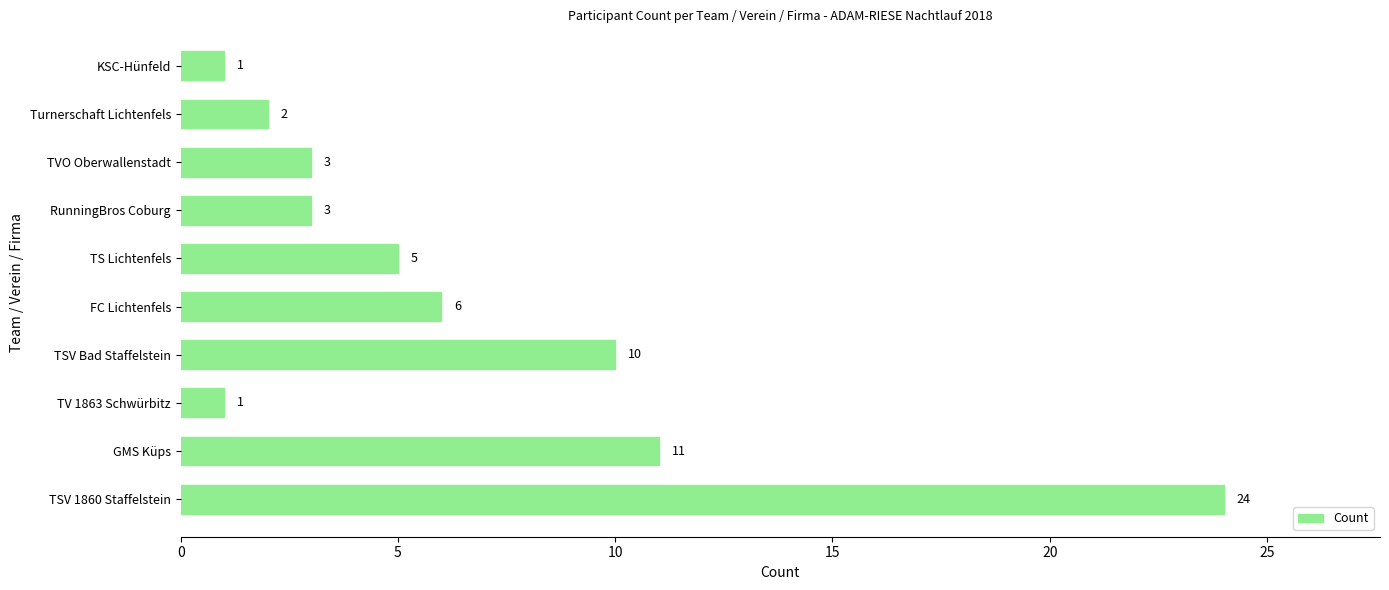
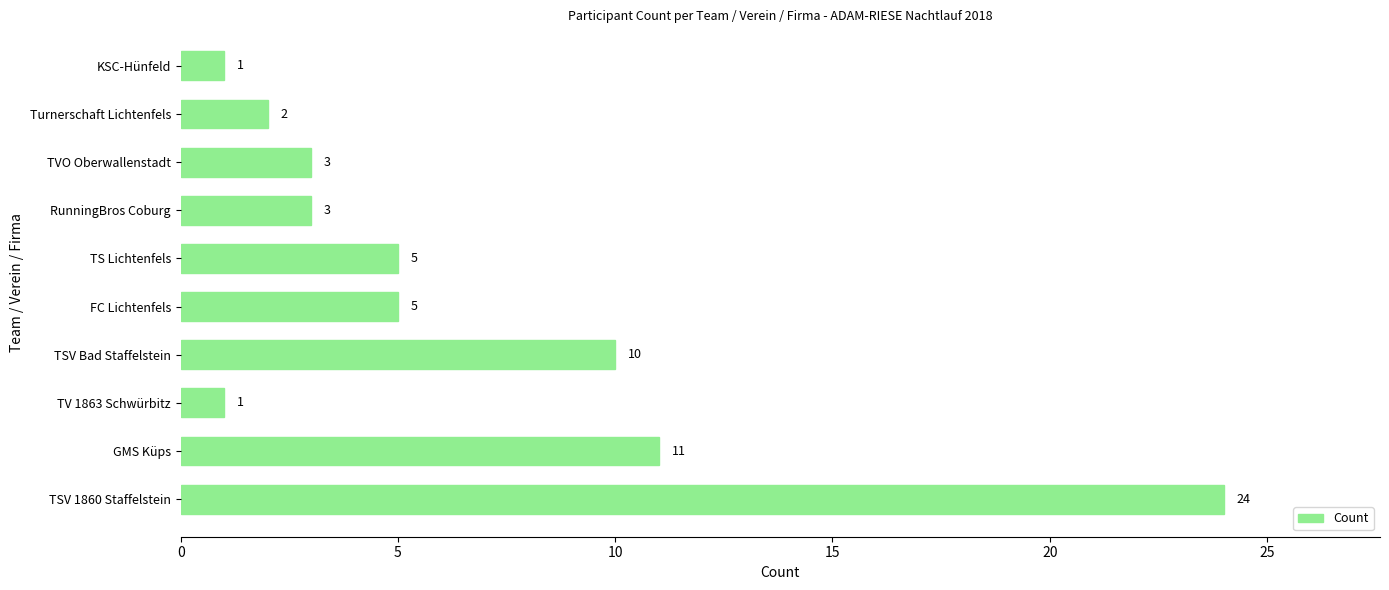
  {
    "KSC-Hünfeld": 1,
    "Turnerschaft Lichtenfels": 2,
    "TVO Oberwallenstadt": 3,
    "RunningBros Coburg": 3,
    "TS Lichtenfels": 5,
-   "FC Lichtenfels": 6,
+   "FC Lichtenfels": 5,
    "TSV Bad Staffelstein": 10,
    "TV 1863 Schwürbitz": 1,
    "GMS Küps": 11,
    "TSV 1860 Staffelstein": 24
  }
